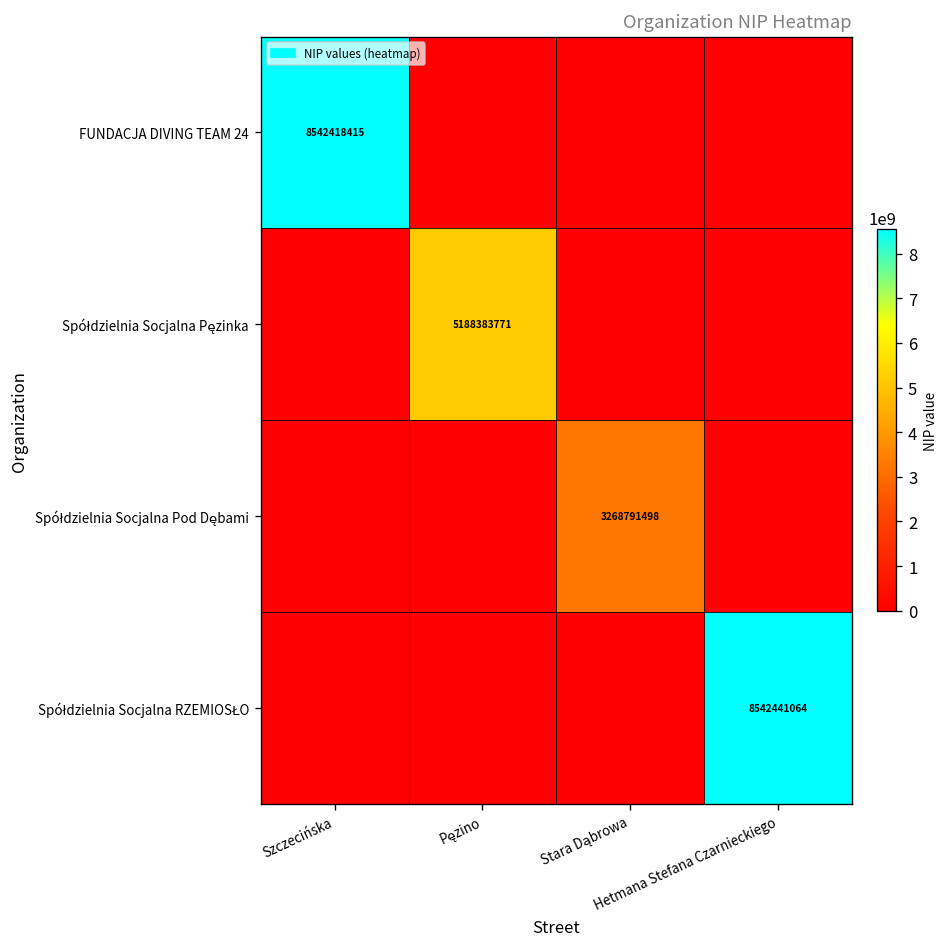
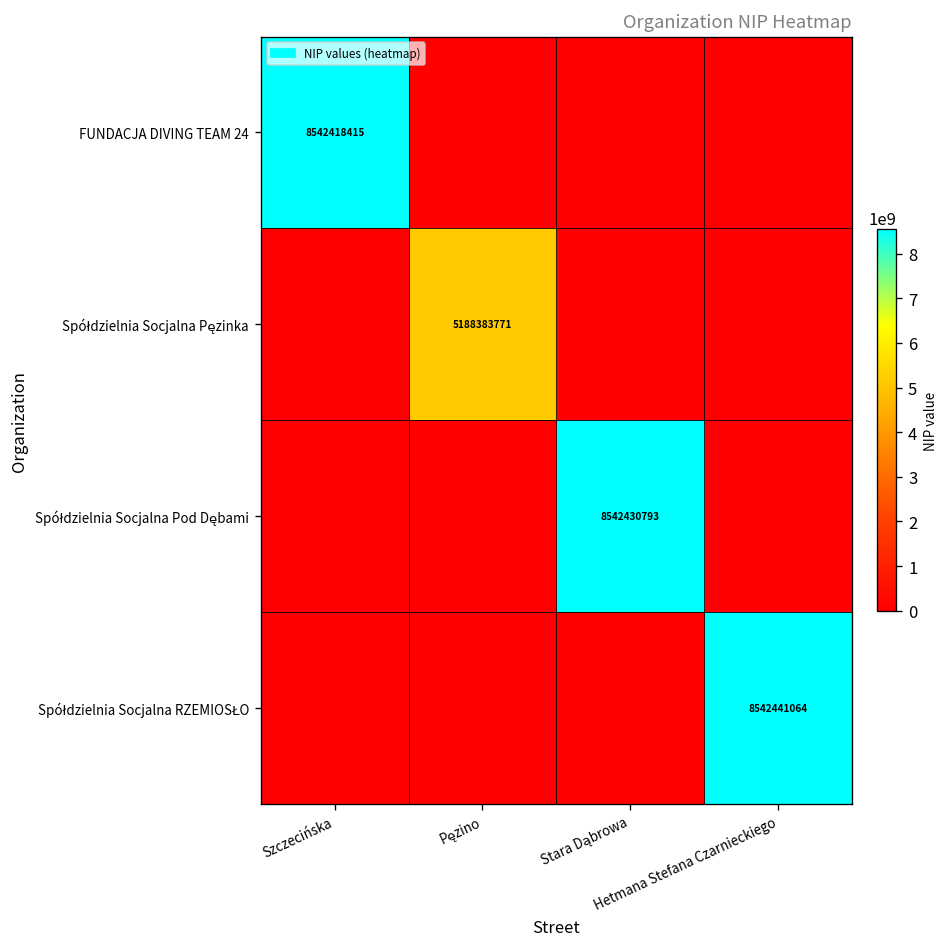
  {
    "FUNDACJA DIVING TEAM 24": {
      "Szczecińska": 8542418415
    },
    "Spółdzielnia Socjalna Pęzinka": {
      "Pęzino": 5188383771
    },
    "Spółdzielnia Socjalna Pod Dębami": {
-     "Stara Dąbrowa": 3268791498
+     "Stara Dąbrowa": 8542430793
    },
    "Spółdzielnia Socjalna RZEMIOSŁO": {
      "Hetmana Stefana Czarnieckiego": 8542441064
    }
  }
